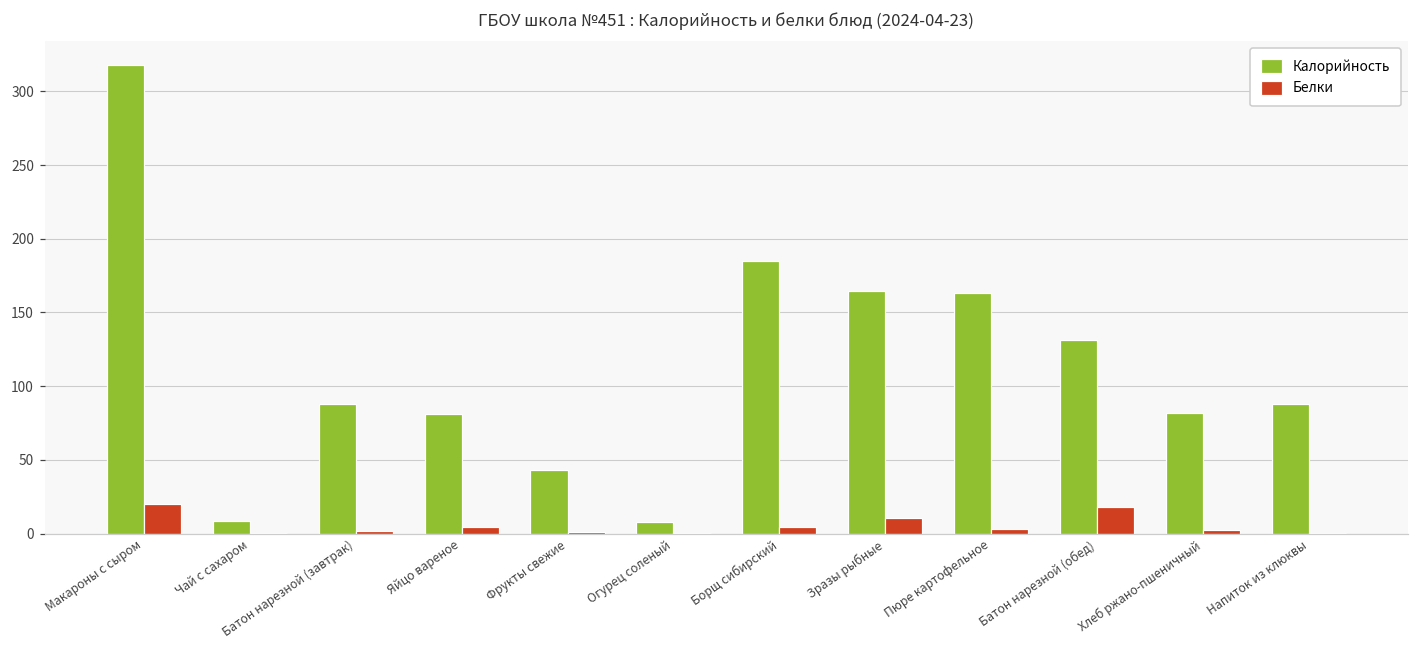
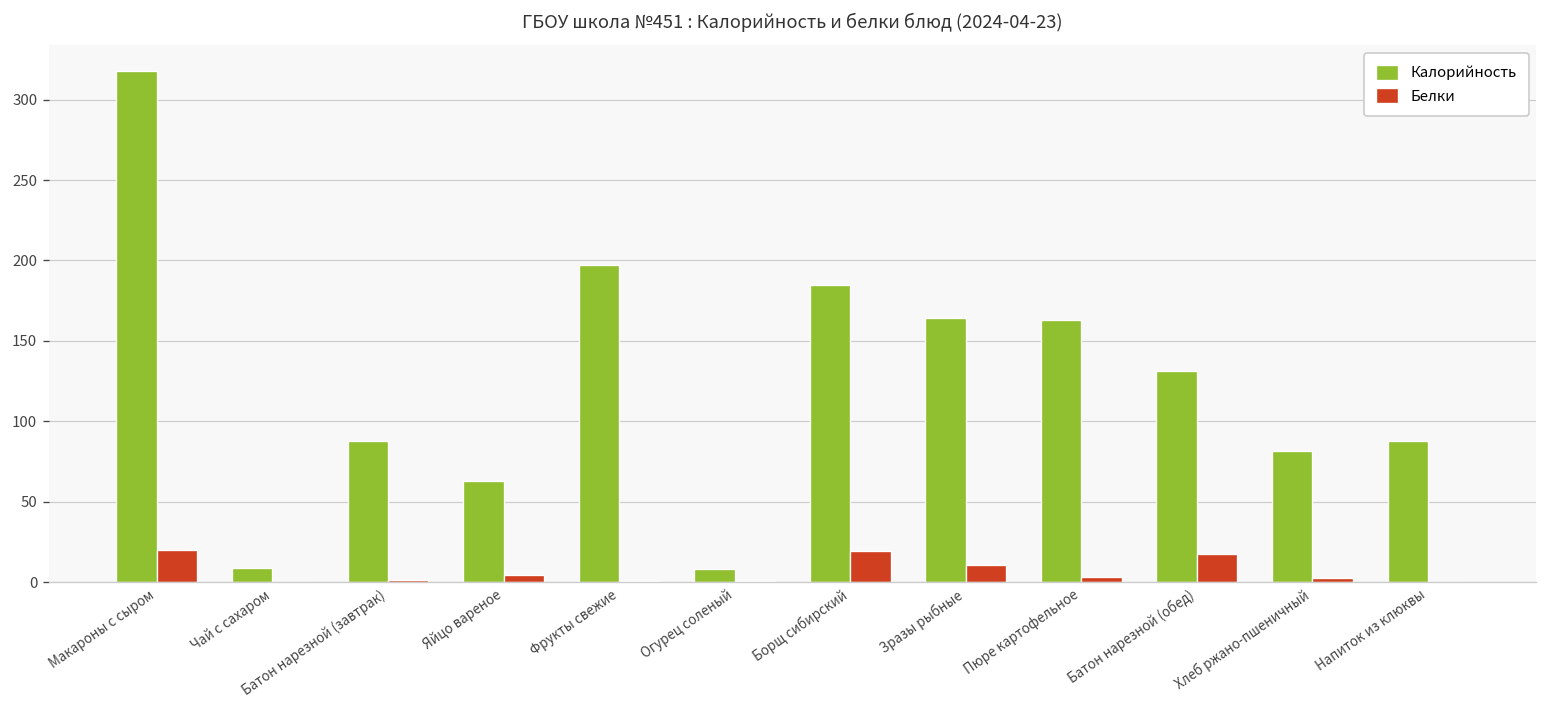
  {
    "Калорийность": {
      "Макароны с сыром": 318,
      "Чай с сахаром": 9,
      "Батон нарезной (завтрак)": 88,
-     "Яйцо вареное": 81,
-     "Фрукты свежие": 43,
+     "Яйцо вареное": 63,
+     "Фрукты свежие": 197,
      "Огурец соленый": 8,
      "Борщ сибирский": 185,
      "Зразы рыбные": 164,
      "Пюре картофельное": 163,
      "Батон нарезной (обед)": 131,
      "Хлеб ржано-пшеничный": 82,
      "Напиток из клюквы": 88
    },
    "Белки": {
      "Макароны с сыром": 20,
      "Яйцо вареное": 5,
-     "Борщ сибирский": 5,
+     "Борщ сибирский": 19,
      "Зразы рыбные": 11,
      "Пюре картофельное": 3,
      "Батон нарезной (обед)": 18,
      "Хлеб ржано-пшеничный": 3
    }
  }
